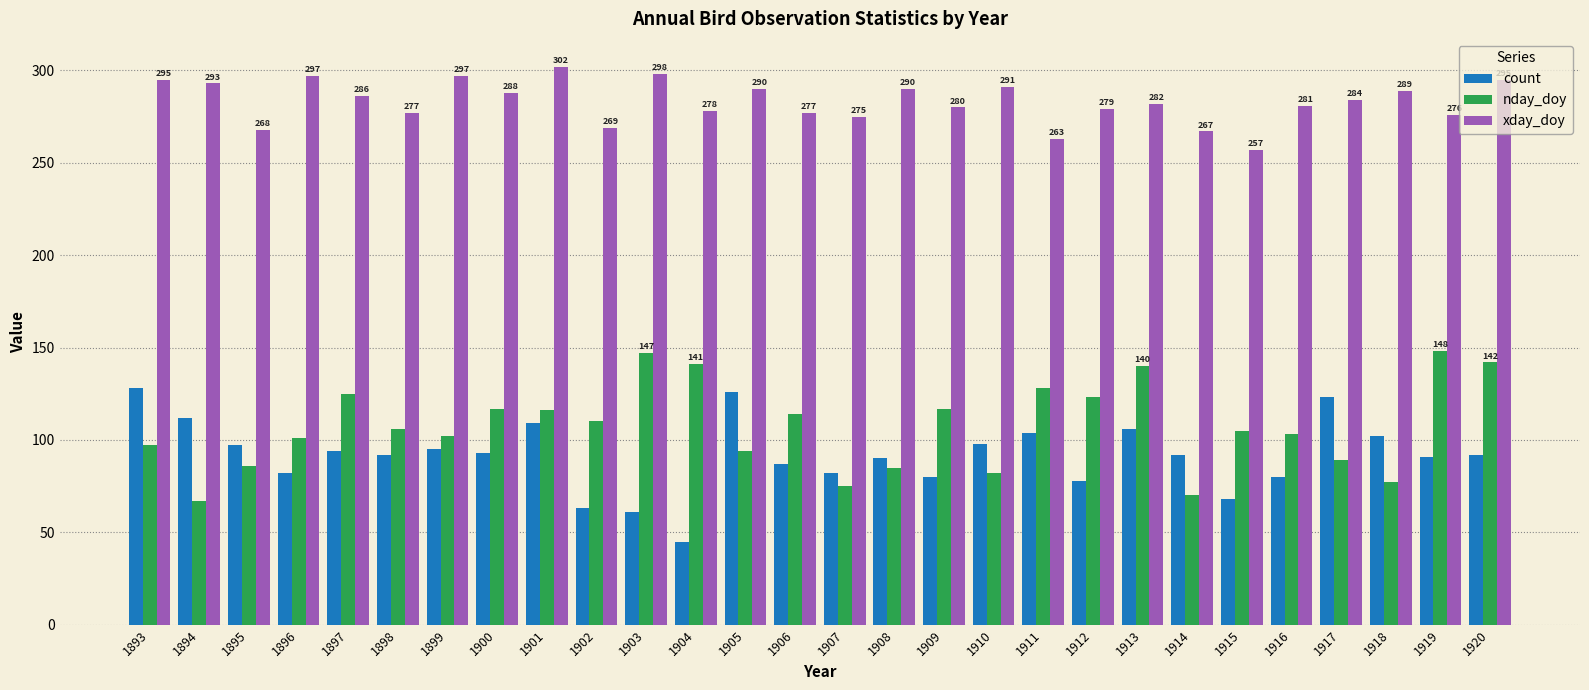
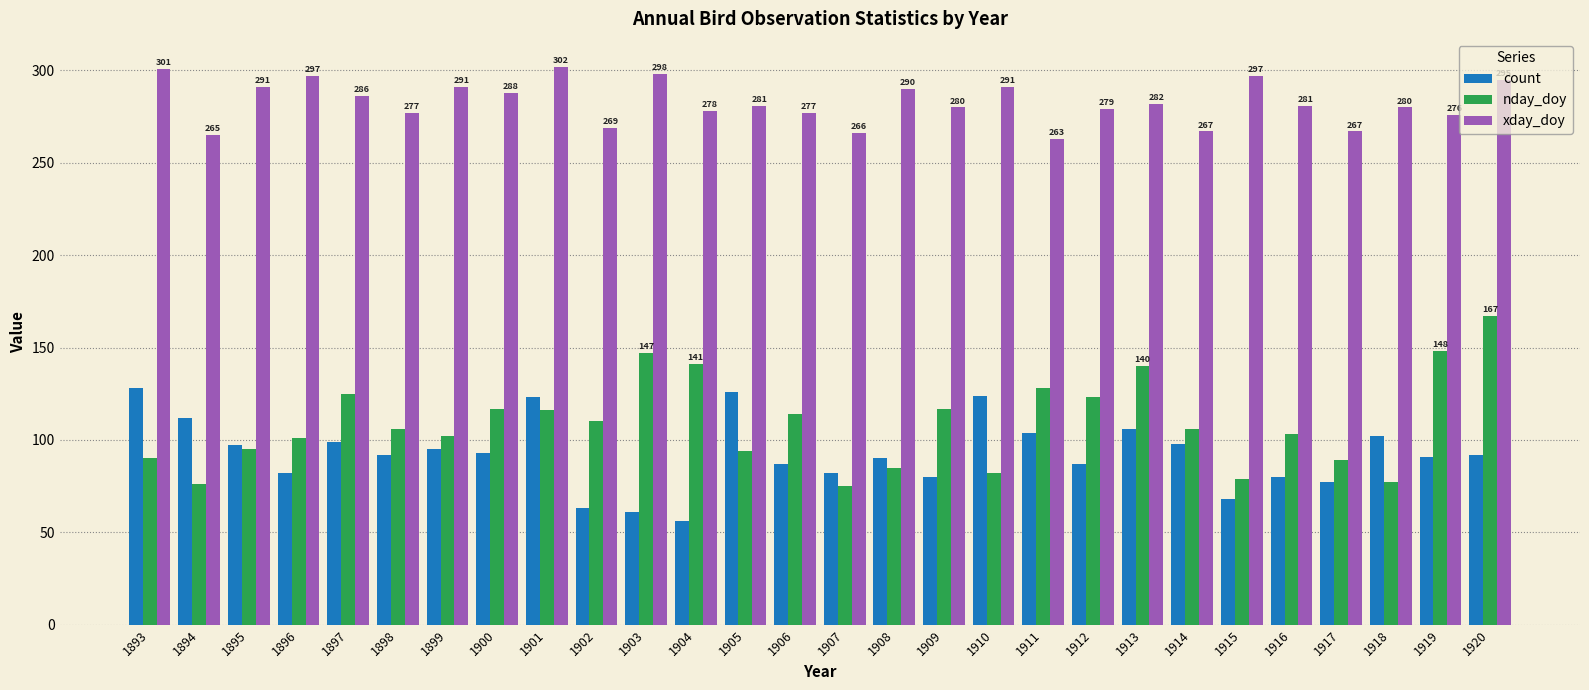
  {
    "count": {
      "1893": 128,
      "1894": 112,
      "1895": 97,
      "1896": 82,
-     "1897": 94,
+     "1897": 99,
      "1898": 92,
      "1899": 95,
      "1900": 93,
-     "1901": 109,
+     "1901": 123,
      "1902": 63,
      "1903": 61,
-     "1904": 45,
+     "1904": 56,
      "1905": 126,
      "1906": 87,
      "1907": 82,
      "1908": 90,
      "1909": 80,
-     "1910": 98,
+     "1910": 124,
      "1911": 104,
-     "1912": 78,
+     "1912": 87,
      "1913": 106,
-     "1914": 92,
+     "1914": 98,
      "1915": 68,
      "1916": 80,
-     "1917": 123,
+     "1917": 77,
      "1918": 102,
      "1919": 91,
      "1920": 92
    },
    "nday_doy": {
-     "1893": 97,
-     "1894": 67,
-     "1895": 86,
+     "1893": 90,
+     "1894": 76,
+     "1895": 95,
      "1903": 147,
      "1904": 141,
      "1913": 140,
-     "1914": 70,
-     "1915": 105,
+     "1914": 106,
+     "1915": 79,
      "1919": 148,
-     "1920": 142
+     "1920": 167
    },
    "xday_doy": {
-     "1893": 295,
-     "1894": 293,
-     "1895": 268,
+     "1893": 301,
+     "1894": 265,
+     "1895": 291,
      "1896": 297,
      "1897": 286,
      "1898": 277,
-     "1899": 297,
+     "1899": 291,
      "1900": 288,
      "1901": 302,
      "1902": 269,
      "1903": 298,
      "1904": 278,
-     "1905": 290,
+     "1905": 281,
      "1906": 277,
-     "1907": 275,
+     "1907": 266,
      "1908": 290,
      "1909": 280,
      "1910": 291,
      "1911": 263,
      "1912": 279,
      "1913": 282,
      "1914": 267,
-     "1915": 257,
+     "1915": 297,
      "1916": 281,
-     "1917": 284,
-     "1918": 289
+     "1917": 267,
+     "1918": 280
    }
  }
